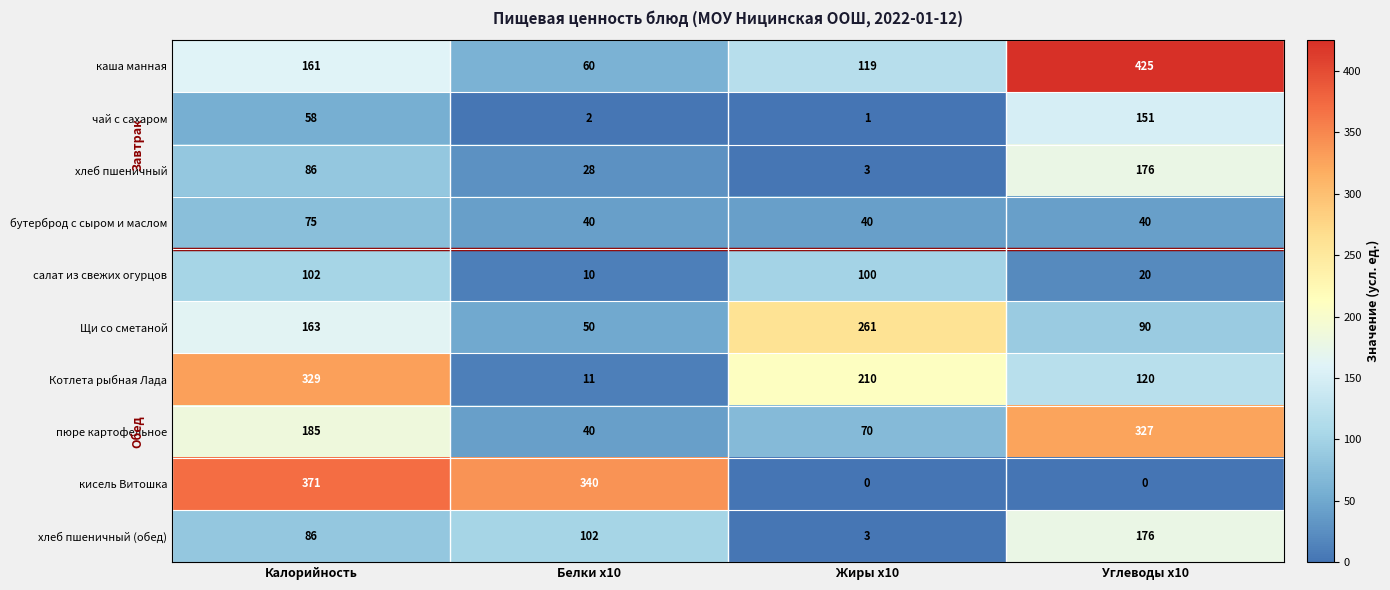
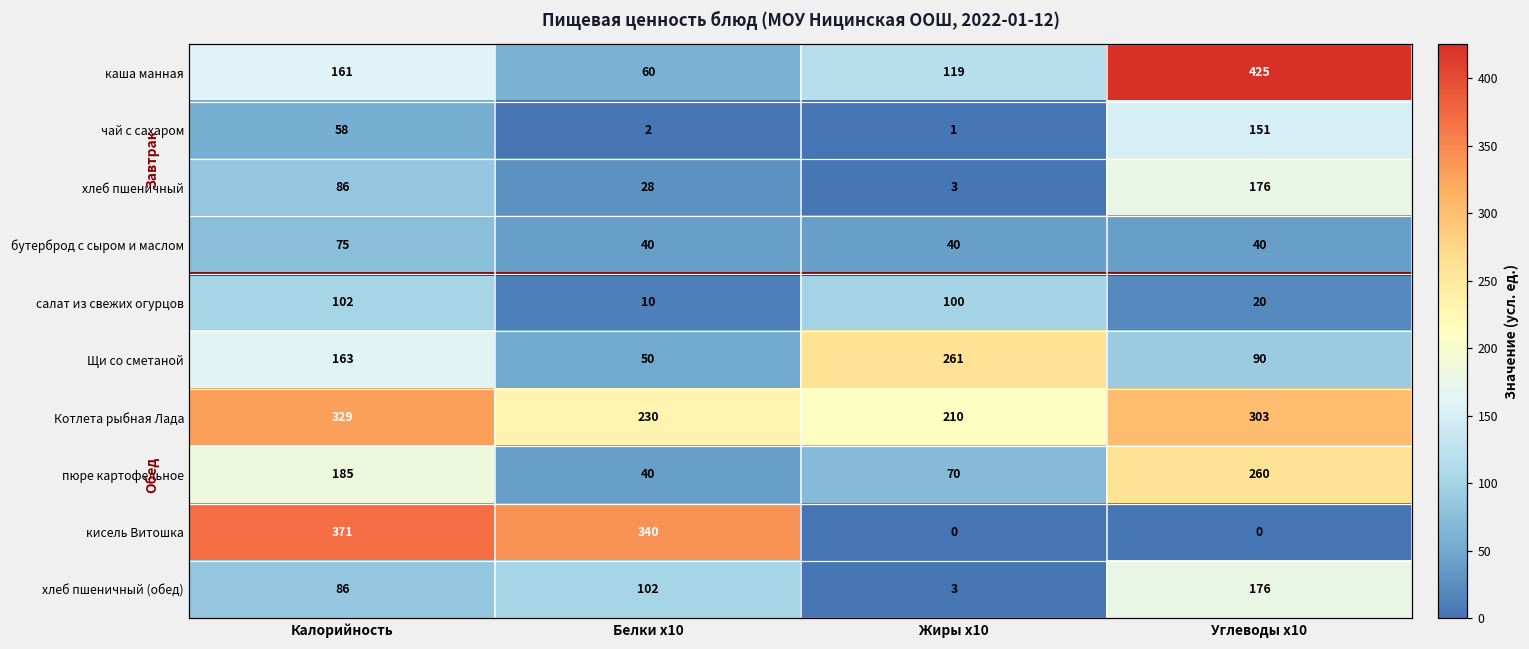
  {
    "каша манная": {
      "Калорийность": 161,
      "Белки x10": 60,
      "Жиры x10": 119,
      "Углеводы x10": 425
    },
    "чай с сахаром": {
      "Калорийность": 58,
      "Белки x10": 2,
      "Жиры x10": 1,
      "Углеводы x10": 151
    },
    "хлеб пшеничный": {
      "Калорийность": 86,
      "Белки x10": 28,
      "Жиры x10": 3,
      "Углеводы x10": 176
    },
    "бутерброд с сыром и маслом": {
      "Калорийность": 75,
      "Белки x10": 40,
      "Жиры x10": 40,
      "Углеводы x10": 40
    },
    "салат из свежих огурцов": {
      "Калорийность": 102,
      "Белки x10": 10,
      "Жиры x10": 100,
      "Углеводы x10": 20
    },
    "Щи со сметаной": {
      "Калорийность": 163,
      "Белки x10": 50,
      "Жиры x10": 261,
      "Углеводы x10": 90
    },
    "Котлета рыбная Лада": {
      "Калорийность": 329,
-     "Белки x10": 11,
+     "Белки x10": 230,
      "Жиры x10": 210,
-     "Углеводы x10": 120
+     "Углеводы x10": 303
    },
    "пюре картофельное": {
      "Калорийность": 185,
      "Белки x10": 40,
      "Жиры x10": 70,
-     "Углеводы x10": 327
+     "Углеводы x10": 260
    },
    "кисель Витошка": {
      "Калорийность": 371,
      "Белки x10": 340,
      "Жиры x10": 0,
      "Углеводы x10": 0
    },
    "хлеб пшеничный (обед)": {
      "Калорийность": 86,
      "Белки x10": 102,
      "Жиры x10": 3,
      "Углеводы x10": 176
    }
  }
